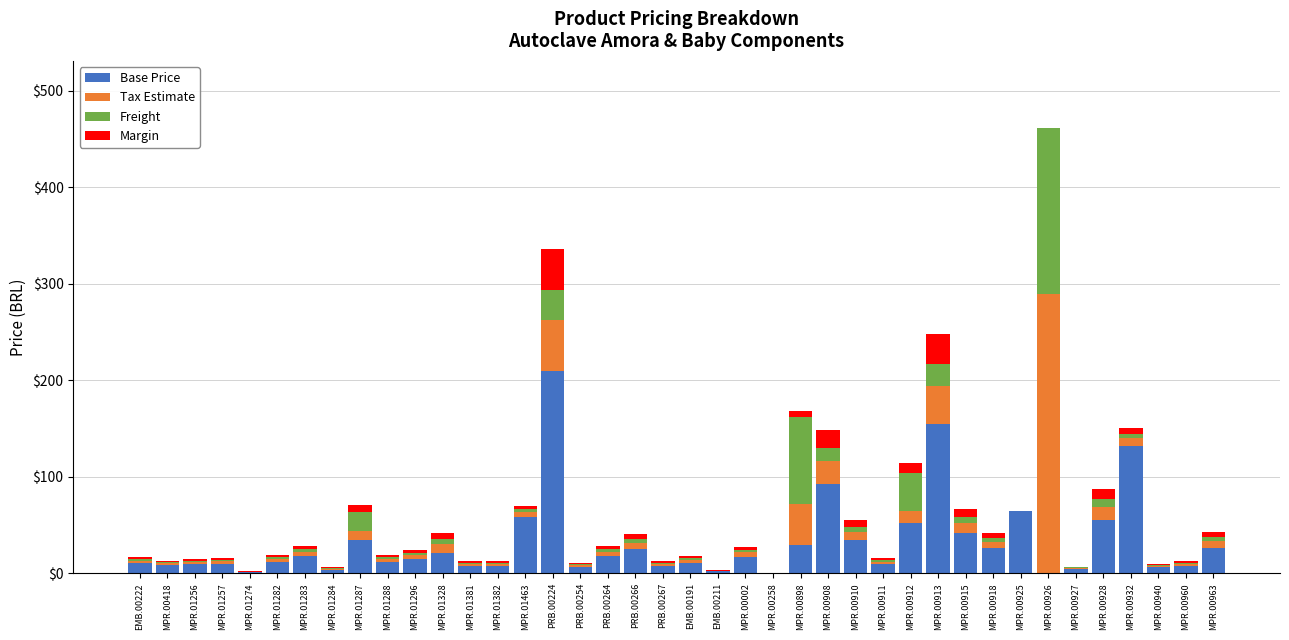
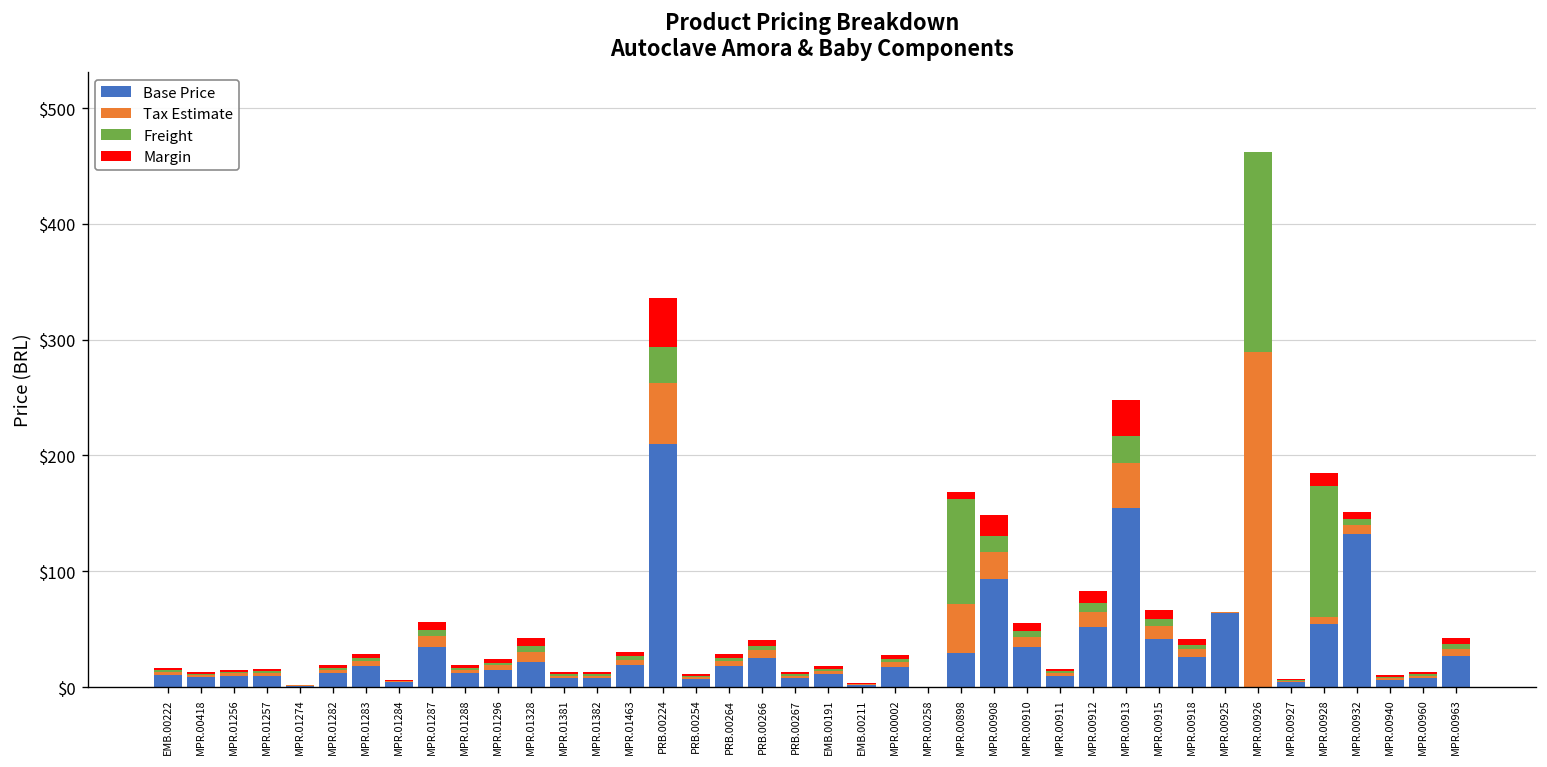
  {
    "Base Price": {
      "EMB.00222": "$10",
      "MPR.00418": "$10",
      "MPR.01256": "$10",
      "MPR.01257": "$10",
      "MPR.01282": "$10",
      "MPR.01283": "$20",
      "MPR.01284": "$0",
      "MPR.01287": "$40",
      "MPR.01288": "$10",
      "MPR.01296": "$20",
      "MPR.01328": "$20",
      "MPR.01381": "$10",
      "MPR.01382": "$10",
-     "MPR.01463": "$60",
+     "MPR.01463": "$20",
      "PRB.00224": "$210",
      "PRB.00254": "$10",
      "PRB.00264": "$20",
      "PRB.00266": "$30",
      "PRB.00267": "$10",
      "EMB.00191": "$10",
      "MPR.00002": "$20",
      "MPR.00898": "$30",
      "MPR.00908": "$90",
      "MPR.00910": "$30",
      "MPR.00911": "$10",
      "MPR.00912": "$50",
      "MPR.00913": "$160",
      "MPR.00915": "$40",
      "MPR.00918": "$30",
      "MPR.00925": "$60",
      "MPR.00927": "$0",
      "MPR.00928": "$50",
      "MPR.00932": "$130",
      "MPR.00940": "$10",
      "MPR.00960": "$10",
      "MPR.00963": "$30"
    },
    "Tax Estimate": {
      "EMB.00222": "$0",
      "MPR.01282": "$0",
      "MPR.01283": "$0",
      "MPR.01287": "$10",
      "MPR.01288": "$0",
      "MPR.01296": "$0",
      "MPR.01328": "$10",
      "MPR.01463": "$0",
      "PRB.00224": "$50",
      "PRB.00264": "$0",
      "PRB.00266": "$10",
      "EMB.00191": "$0",
      "MPR.00002": "$0",
      "MPR.00898": "$40",
      "MPR.00908": "$20",
      "MPR.00910": "$10",
      "MPR.00912": "$10",
      "MPR.00913": "$40",
      "MPR.00915": "$10",
      "MPR.00918": "$10",
      "MPR.00926": "$290",
-     "MPR.00928": "$14",
+     "MPR.00928": "$5",
      "MPR.00932": "$10",
      "MPR.00963": "$10"
    },
    "Freight": {
      "MPR.01283": "$0",
-     "MPR.01287": "$20",
+     "MPR.01287": "$10",
      "MPR.01328": "$10",
      "MPR.01463": "$0",
      "PRB.00224": "$30",
      "PRB.00264": "$0",
      "PRB.00266": "$0",
      "MPR.00002": "$0",
      "MPR.00898": "$90",
      "MPR.00908": "$10",
      "MPR.00910": "$10",
-     "MPR.00912": "$40",
+     "MPR.00912": "$10",
      "MPR.00913": "$20",
      "MPR.00915": "$10",
      "MPR.00918": "$0",
      "MPR.00926": "$170",
-     "MPR.00928": "$10",
+     "MPR.00928": "$110",
      "MPR.00932": "$0",
      "MPR.00963": "$0"
    },
    "Margin": {
      "MPR.01283": "$0",
      "MPR.01287": "$10",
      "MPR.01296": "$0",
      "MPR.01328": "$10",
      "MPR.01463": "$0",
      "PRB.00224": "$40",
      "PRB.00264": "$0",
      "PRB.00266": "$10",
      "MPR.00002": "$0",
      "MPR.00898": "$10",
      "MPR.00908": "$20",
      "MPR.00910": "$10",
      "MPR.00912": "$10",
      "MPR.00913": "$30",
      "MPR.00915": "$10",
      "MPR.00918": "$10",
      "MPR.00928": "$10",
      "MPR.00932": "$10",
      "MPR.00963": "$10"
    }
  }
